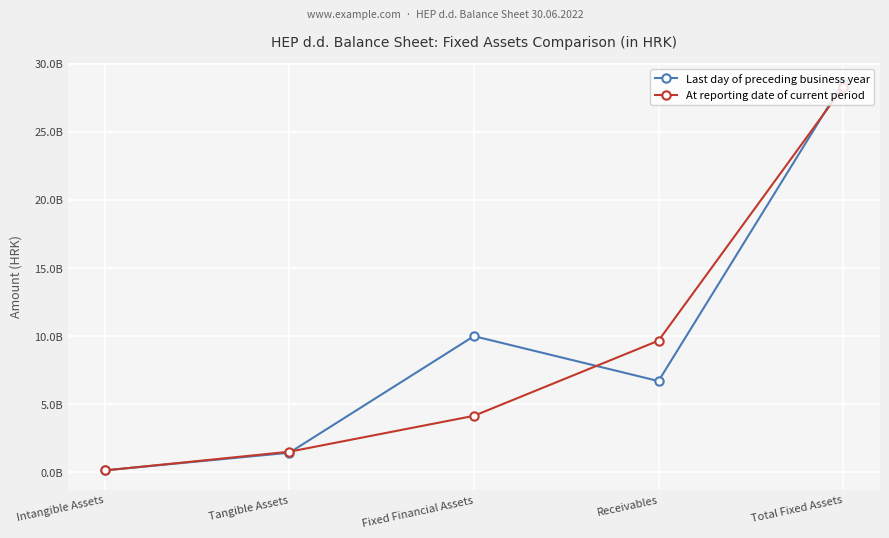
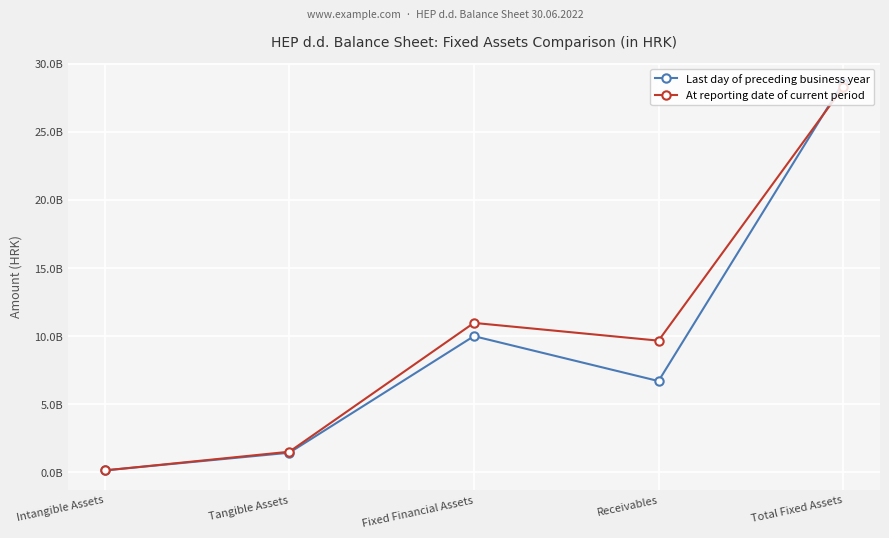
  {
    "Last day of preceding business year": {
      "Fixed Financial Assets": 10000000000,
      "Receivables": 6700000000
    },
    "At reporting date of current period": {
-     "Fixed Financial Assets": 4200000000,
+     "Fixed Financial Assets": 11000000000,
      "Receivables": 9700000000
    }
  }
